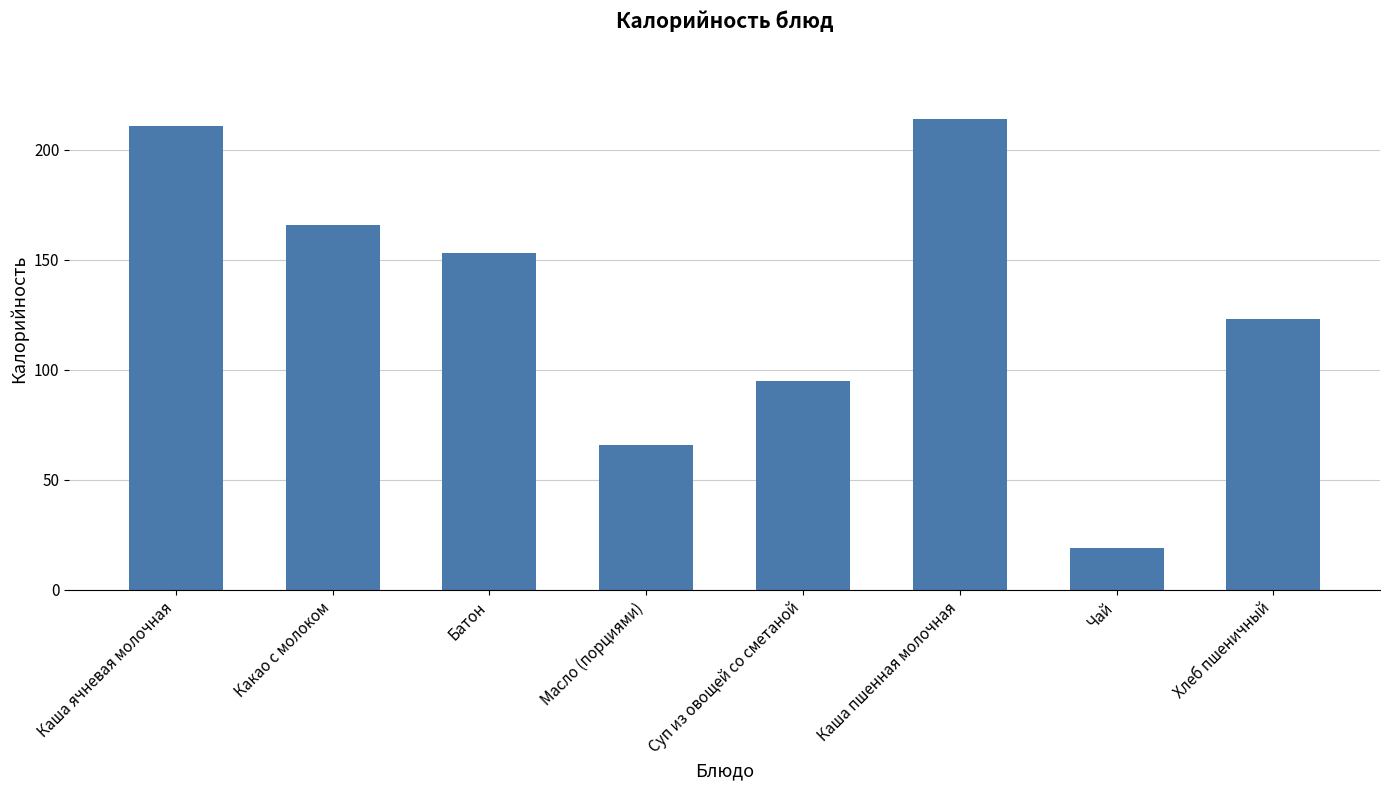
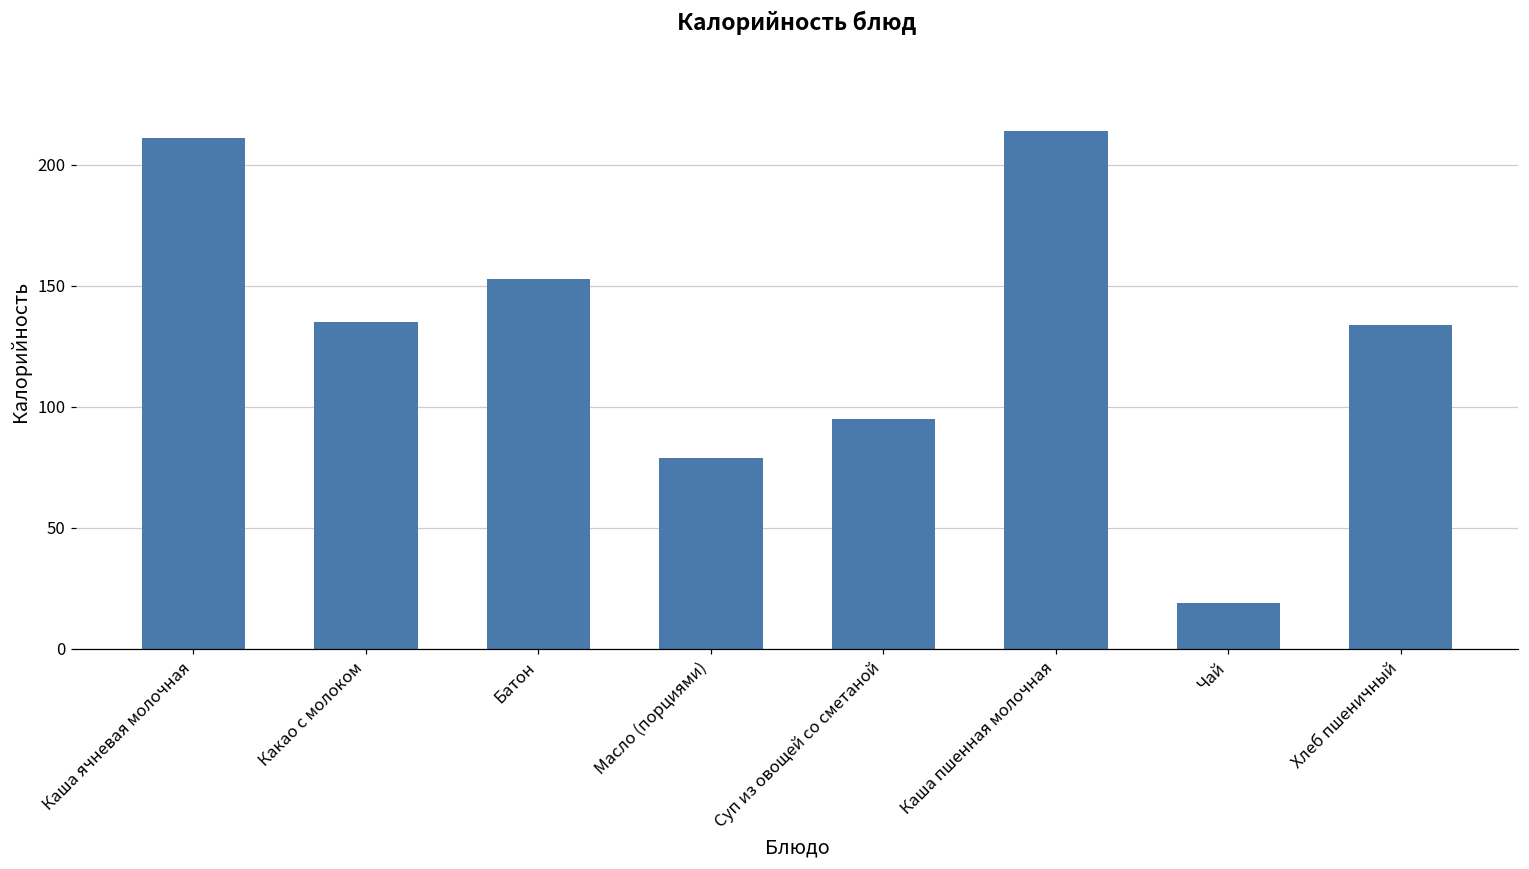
  {
    "Каша ячневая молочная": 211,
-   "Какао с молоком": 166,
+   "Какао с молоком": 135,
    "Батон": 153,
-   "Масло (порциями)": 66,
+   "Масло (порциями)": 79,
    "Суп из овощей со сметаной": 95,
    "Каша пшенная молочная": 214,
    "Чай": 19,
-   "Хлеб пшеничный": 123
+   "Хлеб пшеничный": 134
  }
